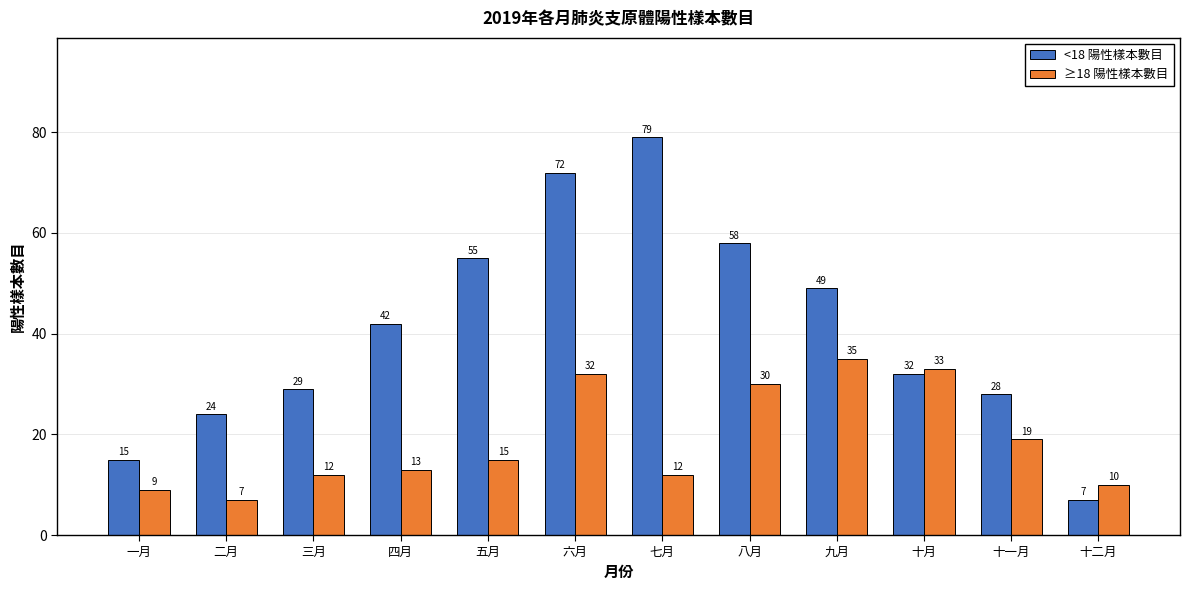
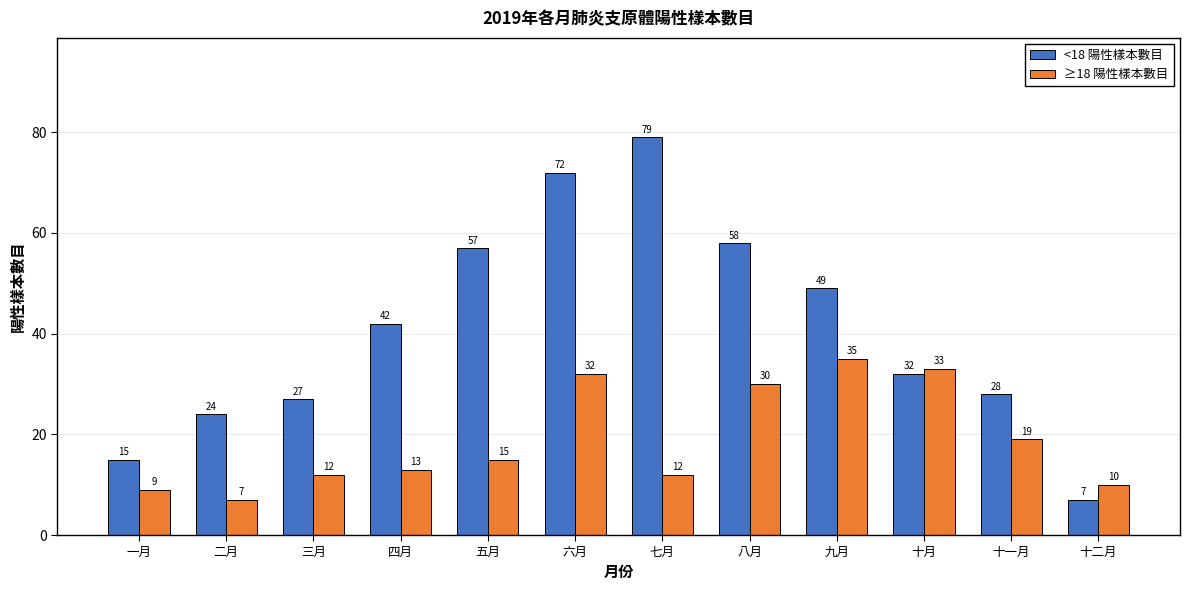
  {
    "<18 陽性樣本數目": {
      "一月": 15,
      "二月": 24,
-     "三月": 29,
+     "三月": 27,
      "四月": 42,
-     "五月": 55,
+     "五月": 57,
      "六月": 72,
      "七月": 79,
      "八月": 58,
      "九月": 49,
      "十月": 32,
      "十一月": 28,
      "十二月": 7
    },
    "≥18 陽性樣本數目": {
      "一月": 9,
      "二月": 7,
      "三月": 12,
      "四月": 13,
      "五月": 15,
      "六月": 32,
      "七月": 12,
      "八月": 30,
      "九月": 35,
      "十月": 33,
      "十一月": 19,
      "十二月": 10
    }
  }
